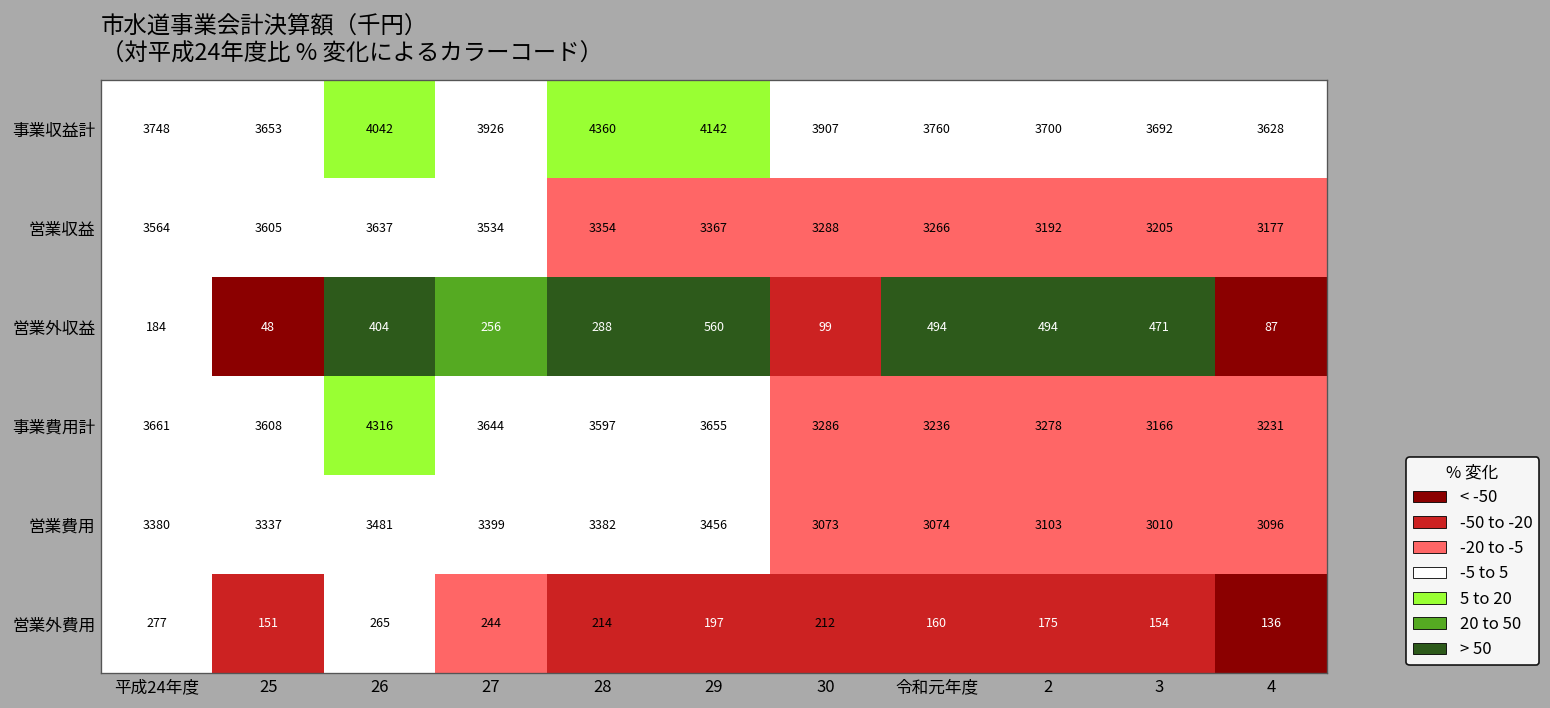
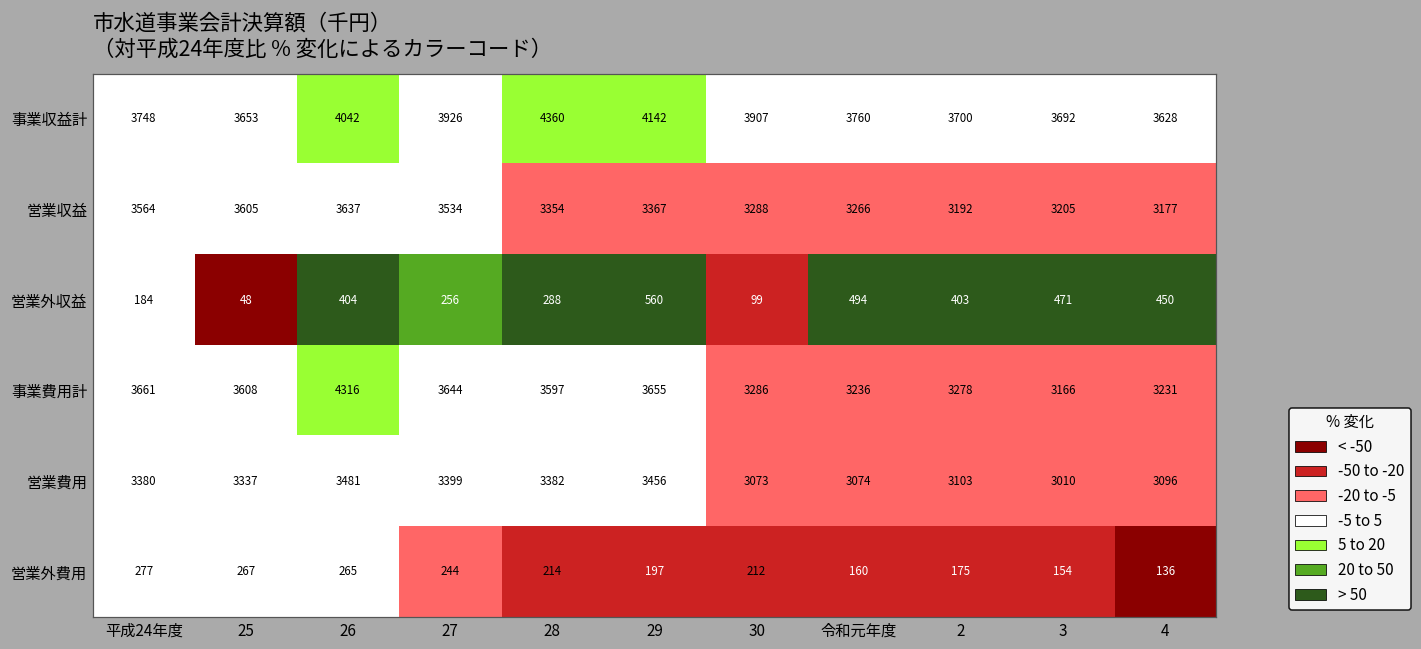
  {
    "事業収益計": {
      "平成24年度": 3748,
      "25": 3653,
      "26": 4042,
      "27": 3926,
      "28": 4360,
      "29": 4142,
      "30": 3907,
      "令和元年度": 3760,
      "2": 3700,
      "3": 3692,
      "4": 3628
    },
    "営業収益": {
      "平成24年度": 3564,
      "25": 3605,
      "26": 3637,
      "27": 3534,
      "28": 3354,
      "29": 3367,
      "30": 3288,
      "令和元年度": 3266,
      "2": 3192,
      "3": 3205,
      "4": 3177
    },
    "営業外収益": {
      "平成24年度": 184,
      "25": 48,
      "26": 404,
      "27": 256,
      "28": 288,
      "29": 560,
      "30": 99,
      "令和元年度": 494,
-     "2": 494,
+     "2": 403,
      "3": 471,
-     "4": 87
+     "4": 450
    },
    "事業費用計": {
      "平成24年度": 3661,
      "25": 3608,
      "26": 4316,
      "27": 3644,
      "28": 3597,
      "29": 3655,
      "30": 3286,
      "令和元年度": 3236,
      "2": 3278,
      "3": 3166,
      "4": 3231
    },
    "営業費用": {
      "平成24年度": 3380,
      "25": 3337,
      "26": 3481,
      "27": 3399,
      "28": 3382,
      "29": 3456,
      "30": 3073,
      "令和元年度": 3074,
      "2": 3103,
      "3": 3010,
      "4": 3096
    },
    "営業外費用": {
      "平成24年度": 277,
-     "25": 151,
+     "25": 267,
      "26": 265,
      "27": 244,
      "28": 214,
      "29": 197,
      "30": 212,
      "令和元年度": 160,
      "2": 175,
      "3": 154,
      "4": 136
    }
  }
